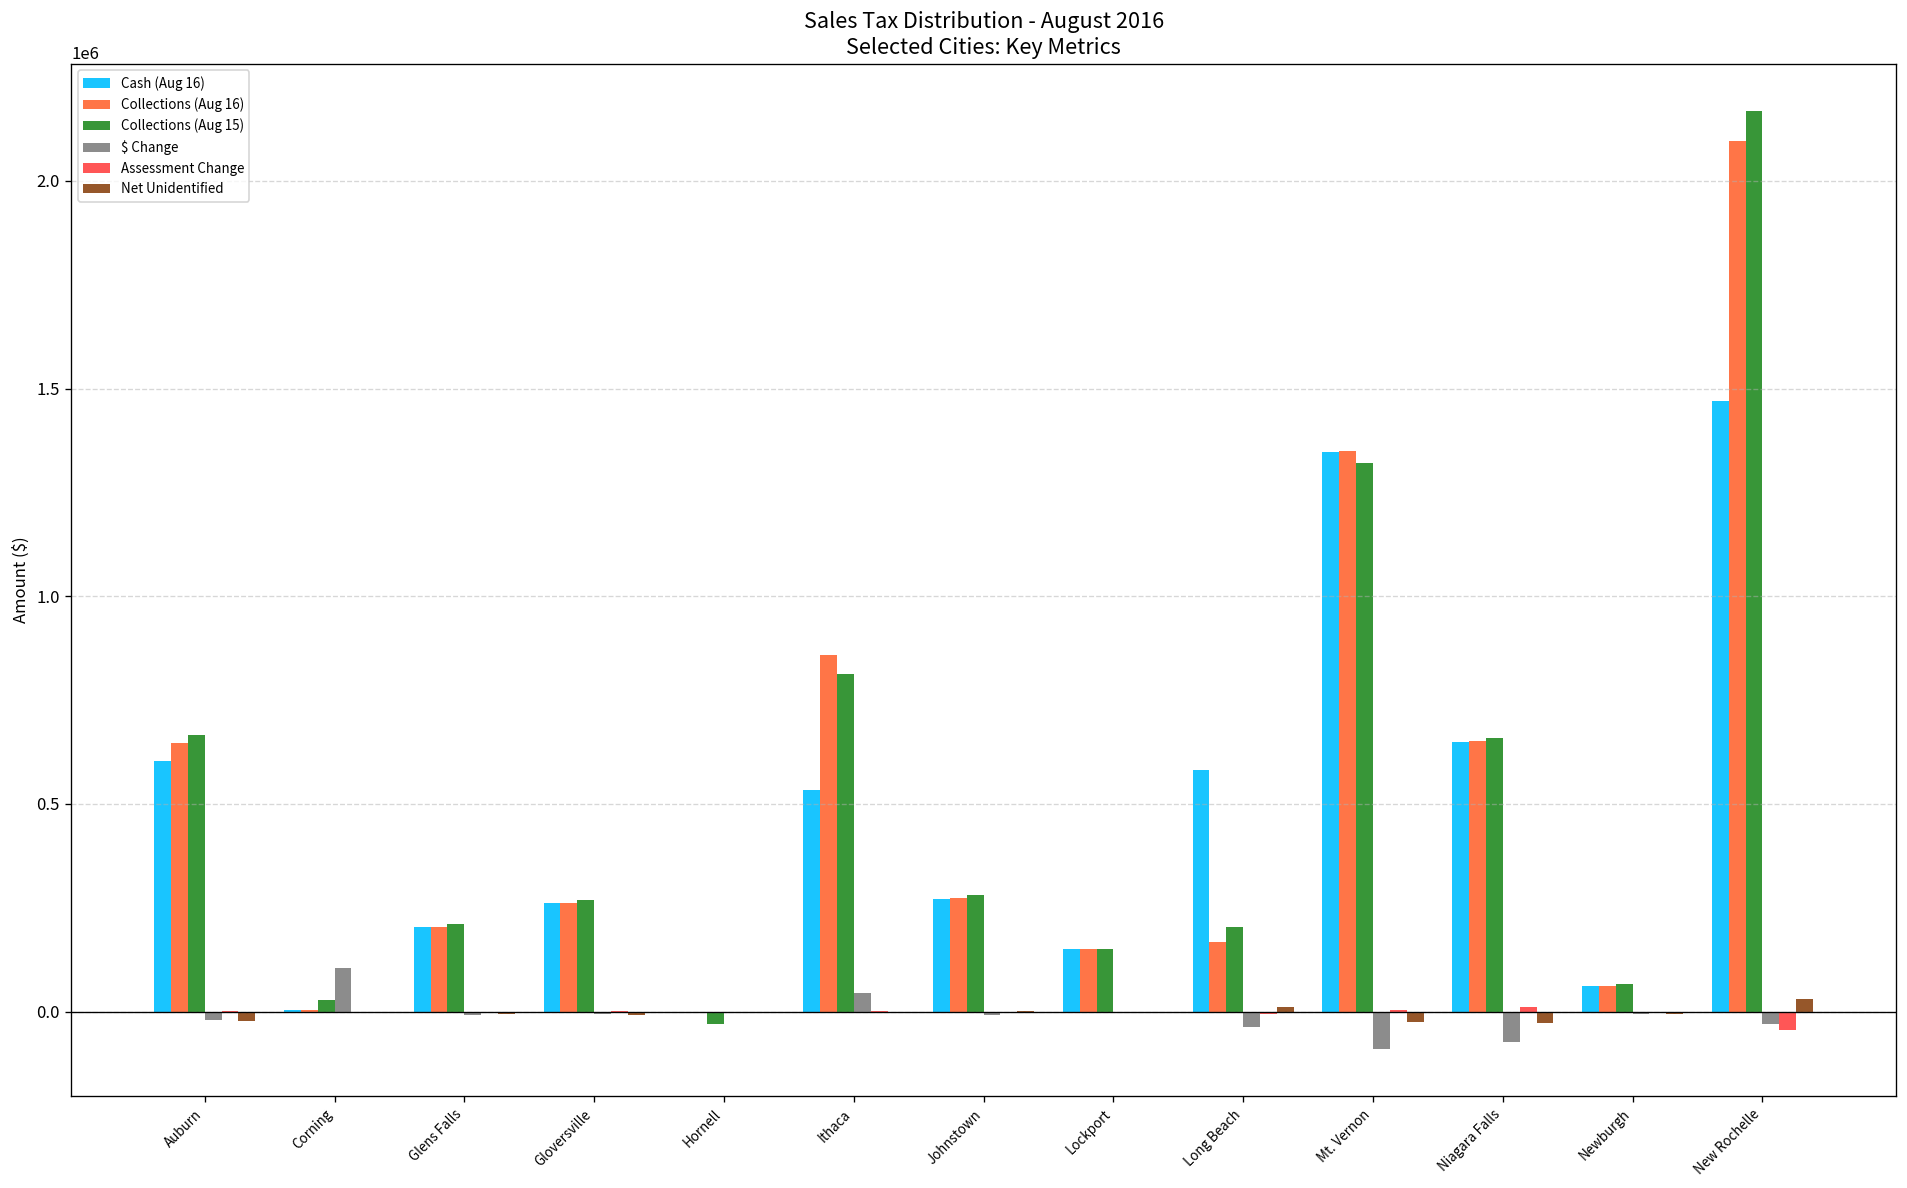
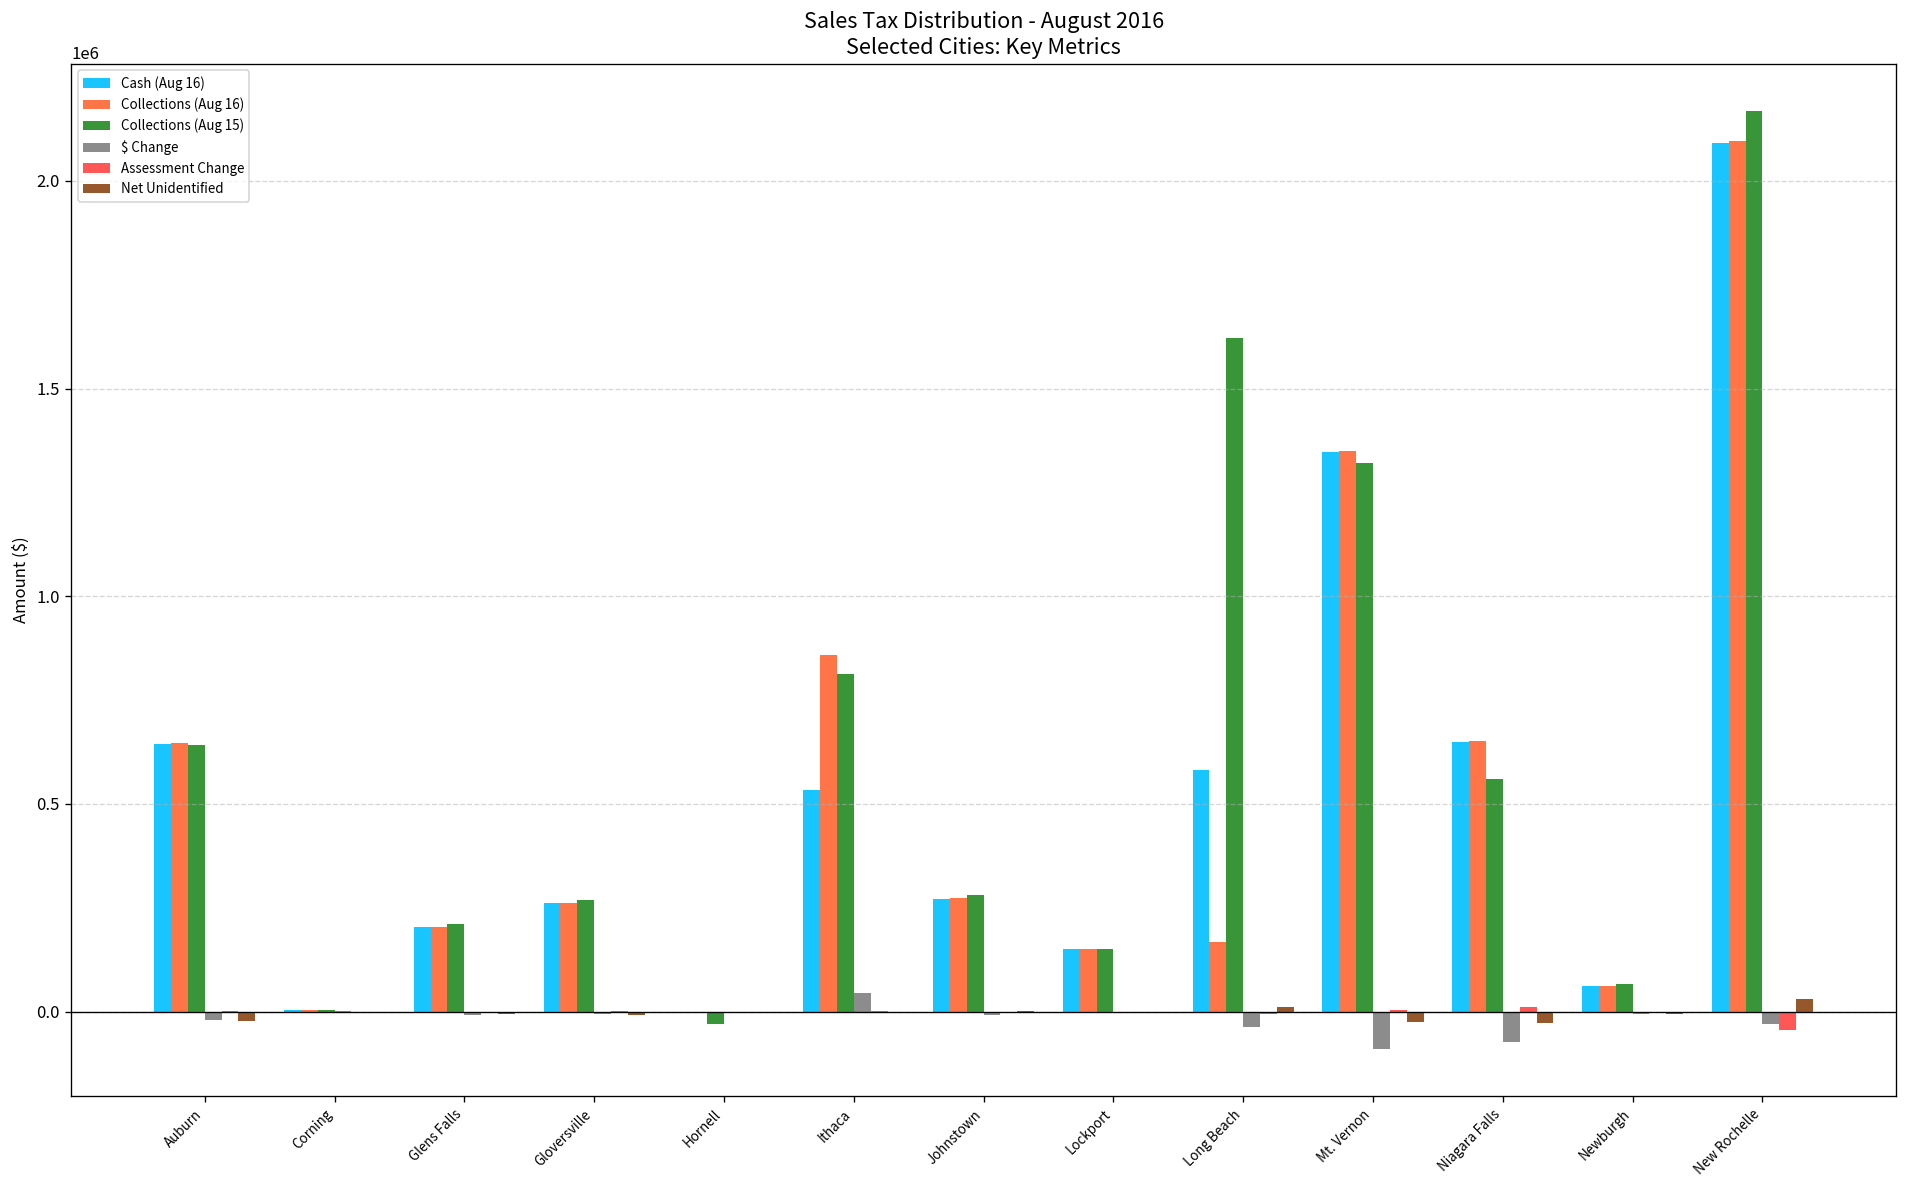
  {
    "Cash (Aug 16)": {
-     "Auburn": 600000,
+     "Auburn": 640000,
      "Glens Falls": 200000,
      "Gloversville": 260000,
      "Ithaca": 530000,
      "Johnstown": 270000,
      "Lockport": 150000,
      "Long Beach": 580000,
      "Mt. Vernon": 1350000,
      "Niagara Falls": 650000,
      "Newburgh": 60000,
-     "New Rochelle": 1470000
+     "New Rochelle": 2090000
    },
    "Collections (Aug 15)": {
-     "Auburn": 670000,
-     "Corning": 30000,
+     "Auburn": 640000,
+     "Corning": 0,
      "Glens Falls": 210000,
      "Gloversville": 270000,
      "Hornell": -30000,
      "Ithaca": 810000,
      "Johnstown": 280000,
      "Lockport": 150000,
-     "Long Beach": 200000,
+     "Long Beach": 1620000,
      "Mt. Vernon": 1320000,
-     "Niagara Falls": 660000,
+     "Niagara Falls": 560000,
      "Newburgh": 70000,
      "New Rochelle": 2170000
    },
    "$ Change": {
      "Auburn": -20000,
-     "Corning": 100000,
+     "Corning": 0,
      "Glens Falls": -10000,
      "Ithaca": 50000,
      "Johnstown": -10000,
      "Long Beach": -40000,
      "Mt. Vernon": -90000,
      "Niagara Falls": -70000,
      "New Rochelle": -30000
    },
    "Net Unidentified": {
      "Auburn": -20000,
      "Gloversville": -10000,
      "Long Beach": 10000,
      "Mt. Vernon": -20000,
      "Niagara Falls": -30000,
      "New Rochelle": 30000
    }
  }
